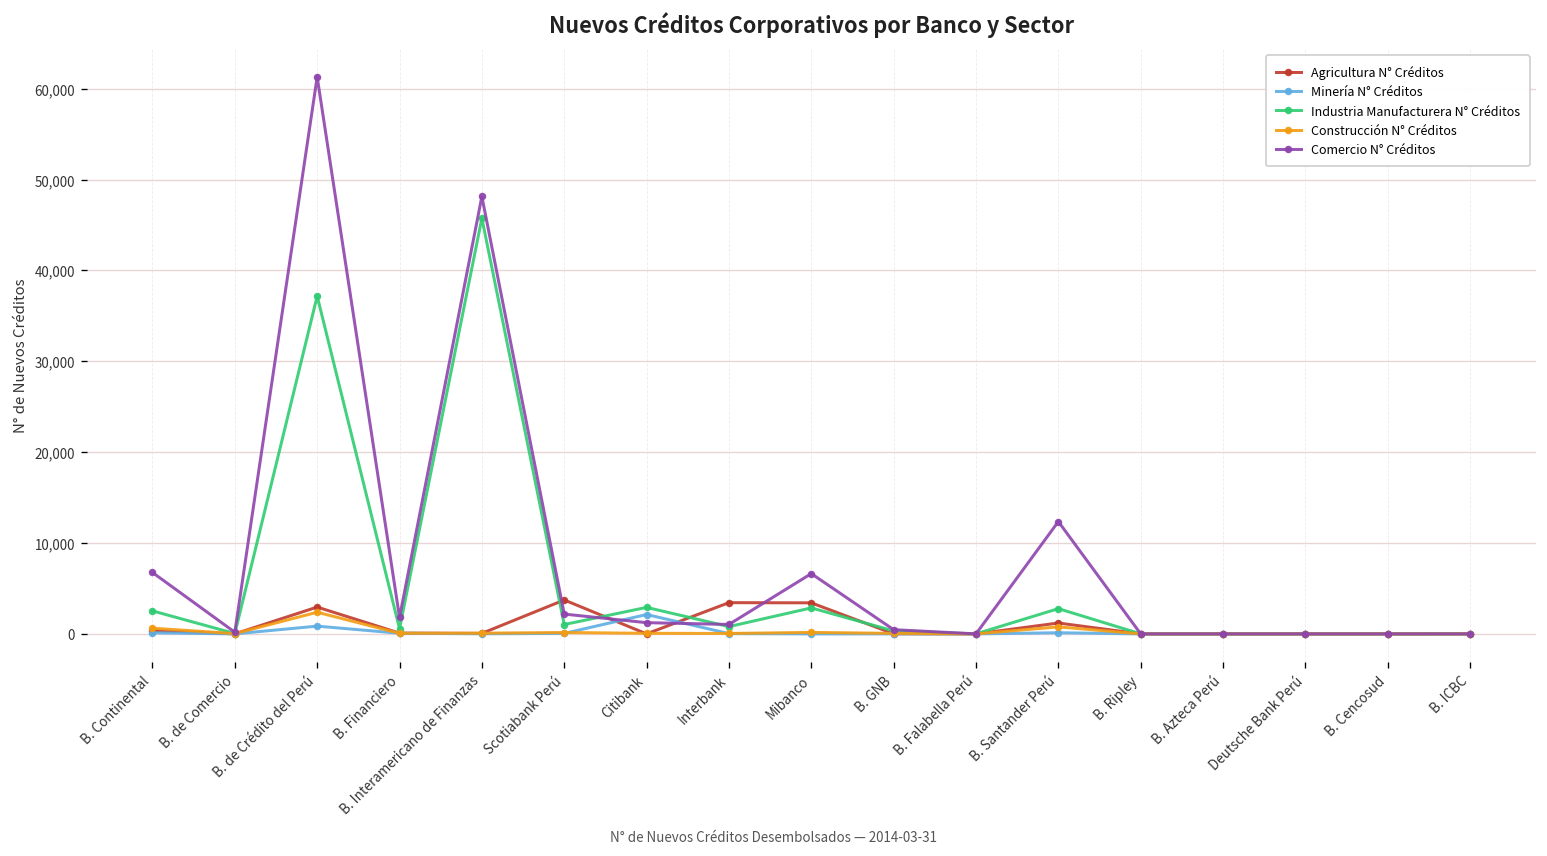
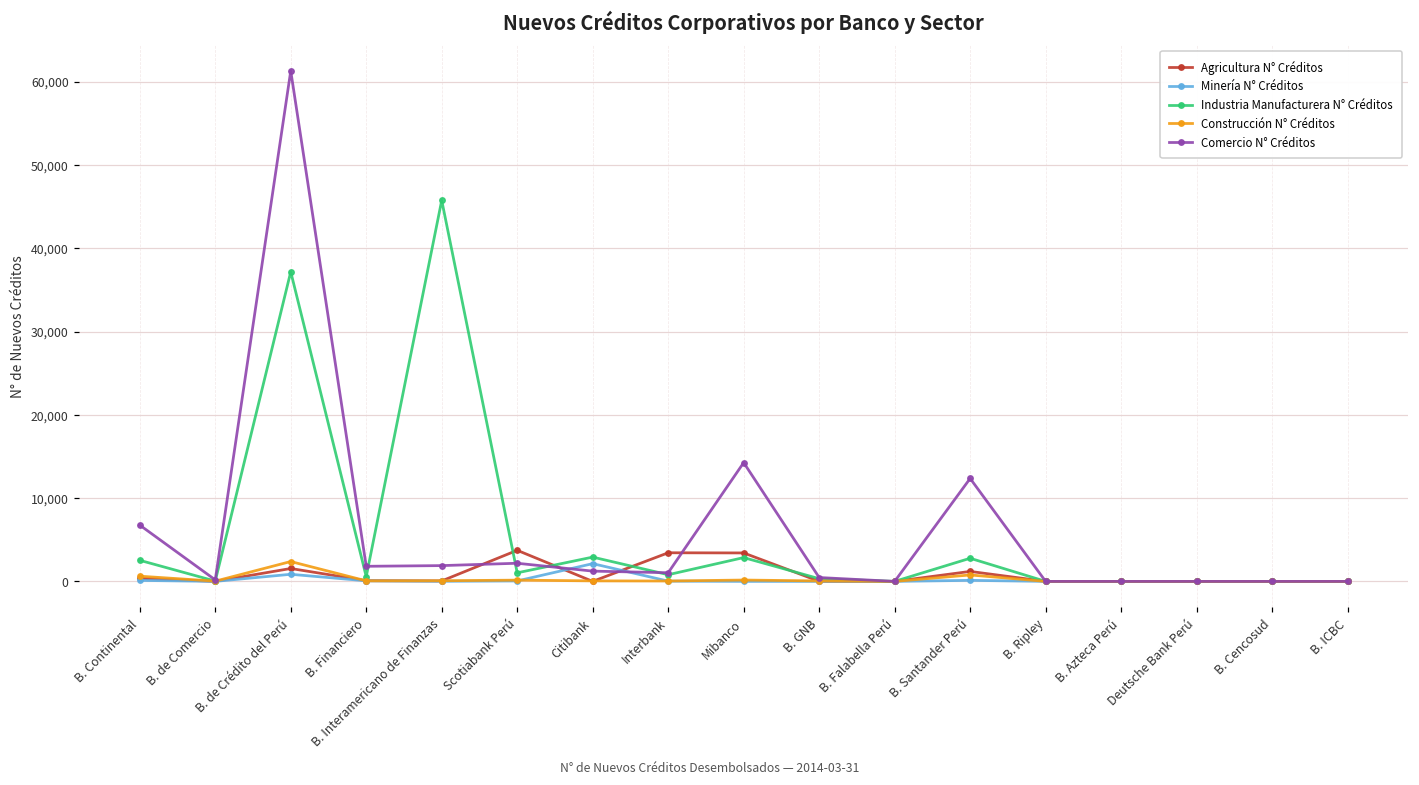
  {
    "Agricultura N° Créditos": {
-     "B. de Crédito del Perú": "3,000",
+     "B. de Crédito del Perú": "2,000",
      "Scotiabank Perú": "4,000",
      "Interbank": "3,000",
      "Mibanco": "3,000",
      "B. Santander Perú": "1,000"
    },
    "Minería N° Créditos": {
      "B. de Crédito del Perú": "1,000",
      "Citibank": "2,000",
      "B. Santander Perú": "0"
    },
    "Industria Manufacturera N° Créditos": {
      "B. Continental": "3,000",
      "B. de Crédito del Perú": "37,000",
      "B. Financiero": "1,000",
      "B. Interamericano de Finanzas": "46,000",
      "Scotiabank Perú": "1,000",
      "Citibank": "3,000",
      "Mibanco": "3,000",
      "B. Santander Perú": "3,000"
    },
    "Construcción N° Créditos": {
      "B. de Crédito del Perú": "2,000",
      "B. Santander Perú": "1,000"
    },
    "Comercio N° Créditos": {
      "B. Continental": "7,000",
      "B. de Crédito del Perú": "61,000",
      "B. Financiero": "2,000",
-     "B. Interamericano de Finanzas": "48,000",
+     "B. Interamericano de Finanzas": "2,000",
      "Scotiabank Perú": "2,000",
      "Citibank": "1,000",
-     "Mibanco": "7,000",
+     "Mibanco": "14,000",
      "B. Santander Perú": "12,000"
    }
  }
